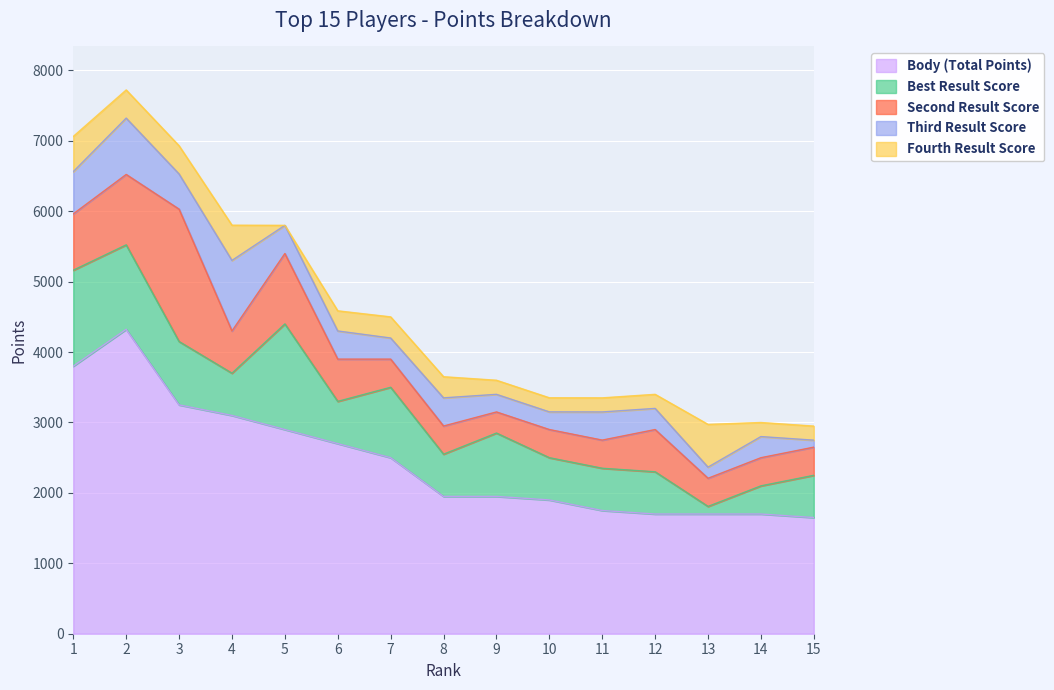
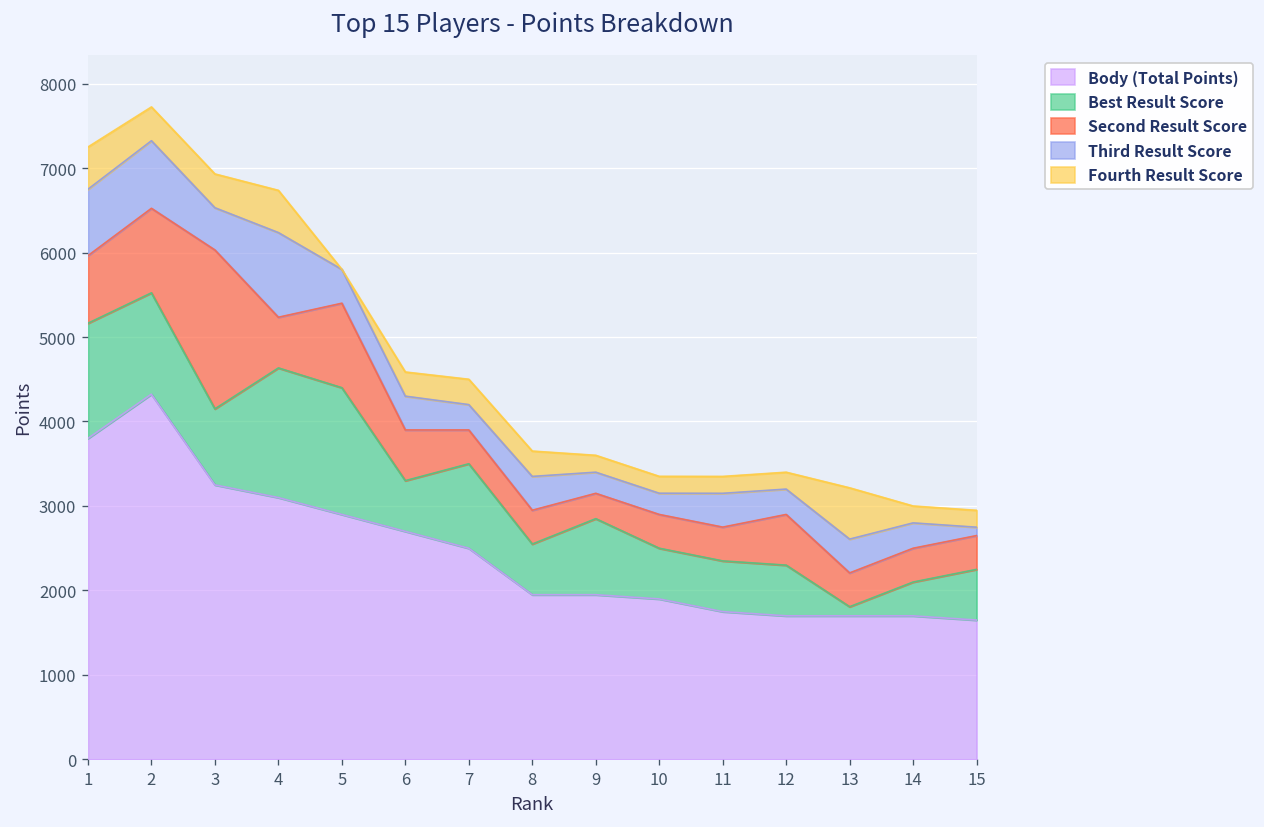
  {
    "Body (Total Points)": {
      "1": 3800,
      "2": 4300,
      "3": 3300,
      "4": 3100,
      "5": 2900,
      "6": 2700,
      "7": 2500,
      "8": 2000,
      "9": 2000,
      "10": 1900,
      "11": 1800,
      "12": 1700,
      "13": 1700,
      "14": 1700,
      "15": 1700
    },
    "Best Result Score": {
      "1": 1400,
      "2": 1200,
      "3": 900,
-     "4": 600,
+     "4": 1500,
      "5": 1500,
      "6": 600,
      "7": 1000,
      "8": 600,
      "9": 900,
      "10": 600,
      "11": 600,
      "12": 600,
      "13": 100,
      "14": 400,
      "15": 600
    },
    "Second Result Score": {
      "1": 800,
      "2": 1000,
      "3": 1900,
      "4": 600,
      "5": 1000,
      "6": 600,
      "7": 400,
      "8": 400,
      "9": 300,
      "10": 400,
      "11": 400,
      "12": 600,
      "13": 400,
      "14": 400,
      "15": 400
    },
    "Third Result Score": {
-     "1": 600,
+     "1": 800,
      "2": 800,
      "3": 500,
      "4": 1000,
      "6": 400,
      "7": 300,
      "8": 400,
      "9": 300,
      "10": 300,
      "11": 400,
      "12": 300,
-     "13": 200,
+     "13": 400,
      "14": 300,
      "15": 100
    },
    "Fourth Result Score": {
      "1": 500,
      "2": 400,
      "3": 400,
      "4": 500,
      "6": 300,
      "7": 300,
      "8": 300,
      "9": 200,
      "10": 200,
      "11": 200,
      "12": 200,
      "13": 600,
      "14": 200,
      "15": 200
    }
  }
